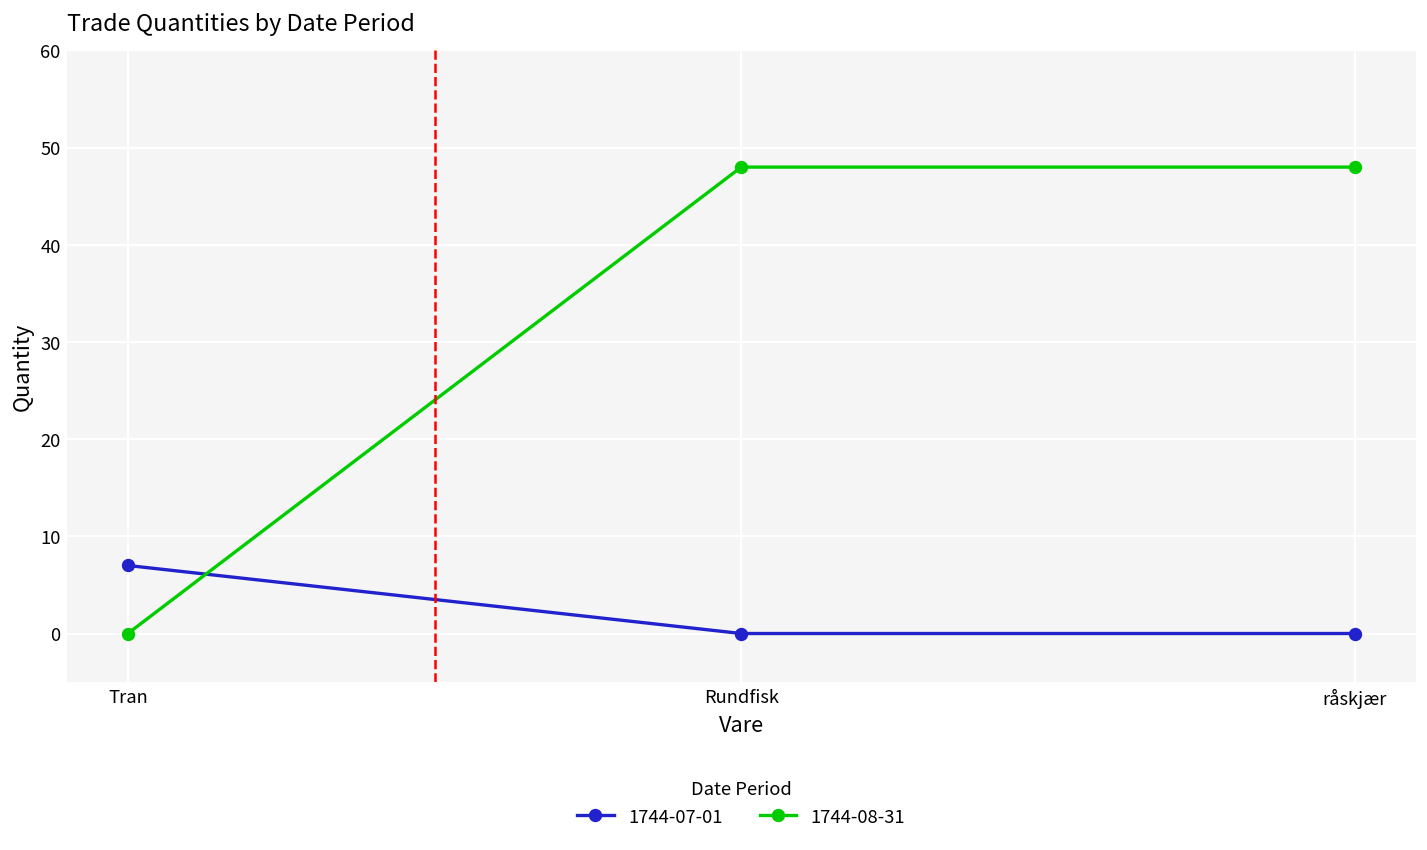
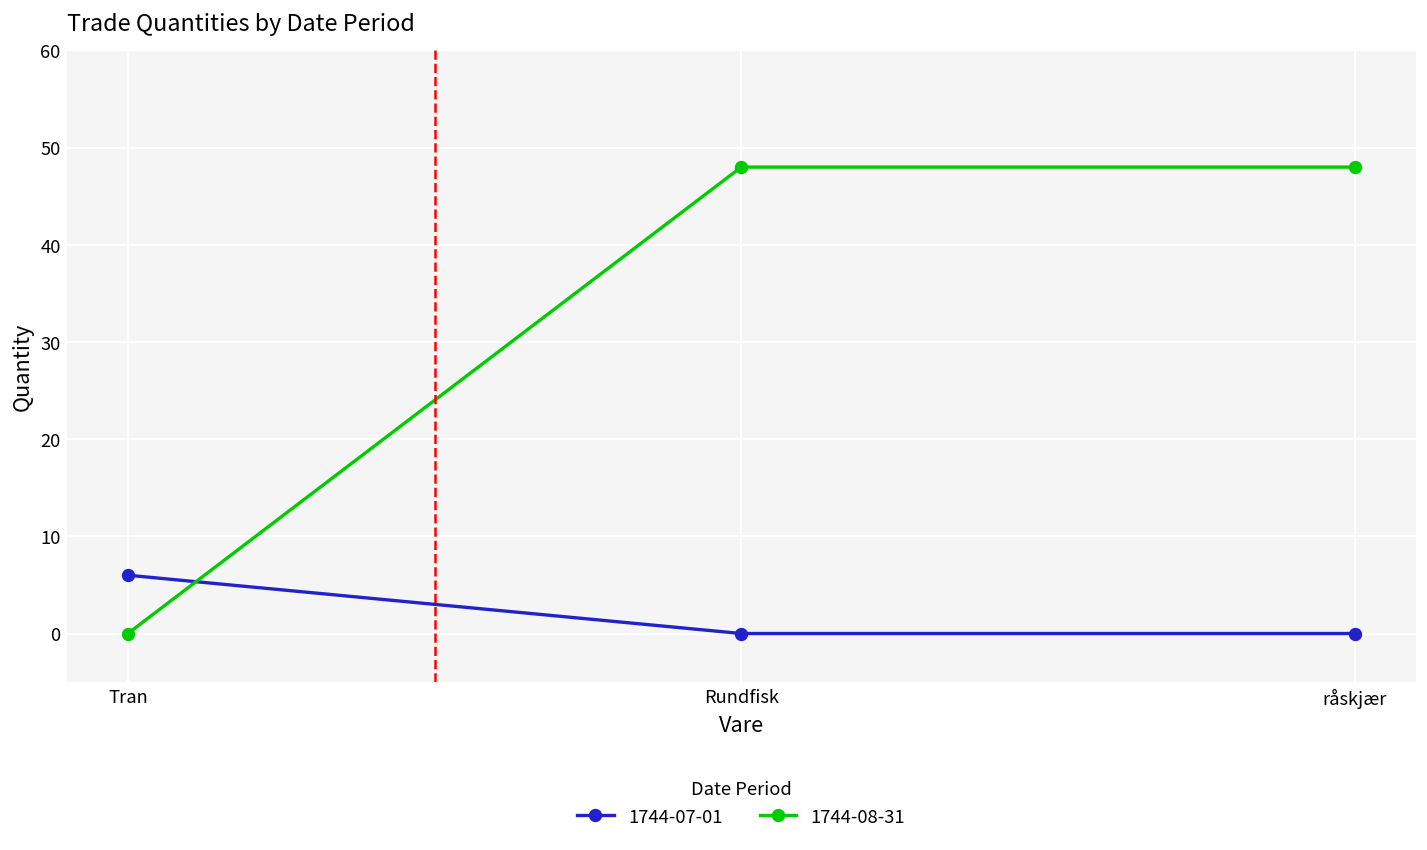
  {
    "1744-07-01": {
-     "Tran": 7,
+     "Tran": 6,
      "Rundfisk": 0,
      "råskjær": 0
    },
    "1744-08-31": {
      "Tran": 0,
      "Rundfisk": 48,
      "råskjær": 48
    }
  }
